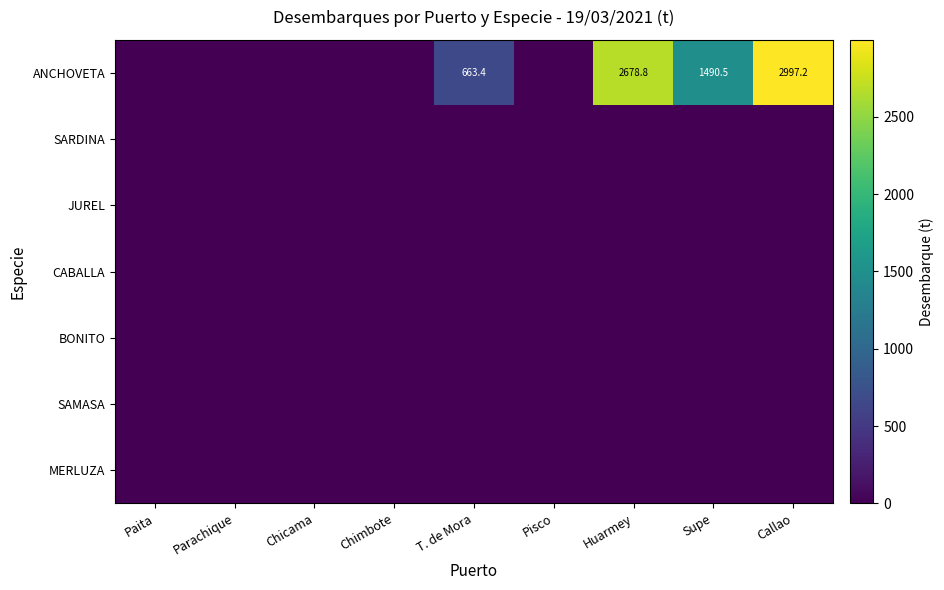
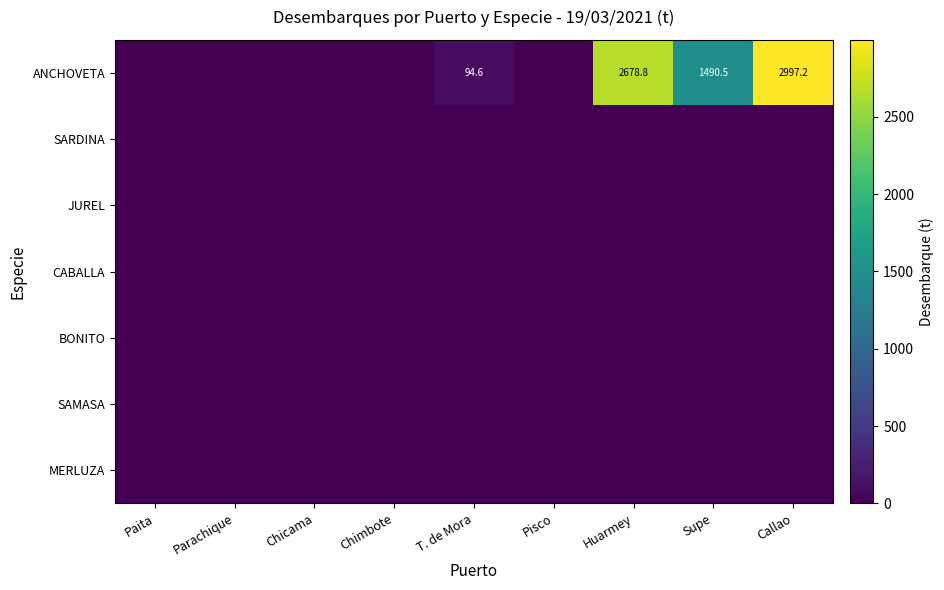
  {
    "ANCHOVETA": {
-     "T. de Mora": 663.4,
+     "T. de Mora": 94.6,
      "Huarmey": 2678.8,
      "Supe": 1490.5,
      "Callao": 2997.2
    }
  }
